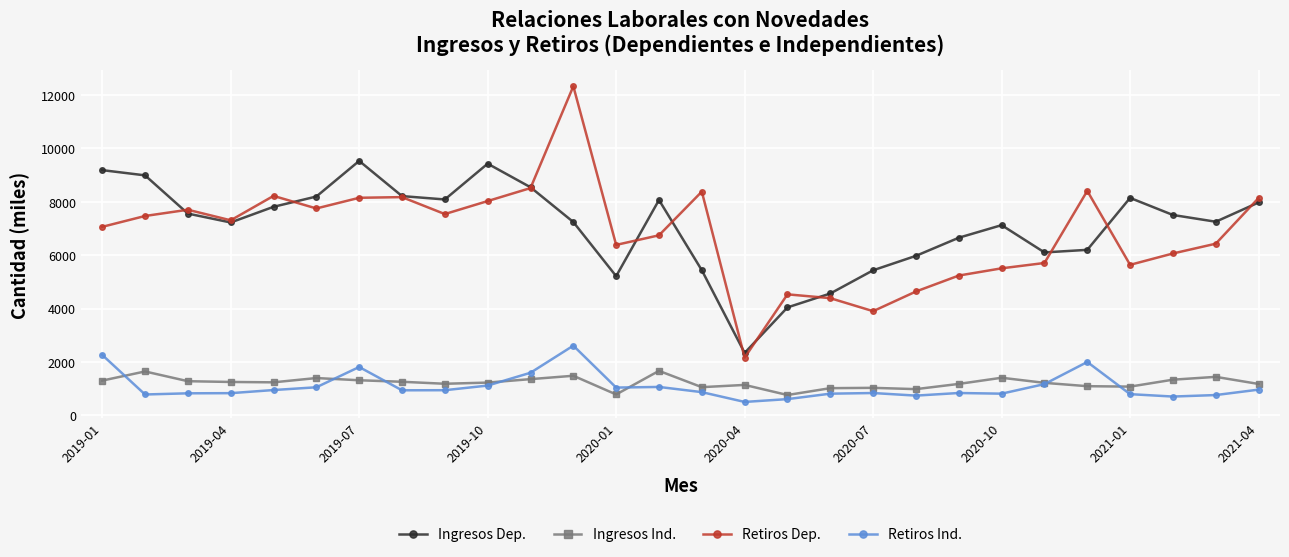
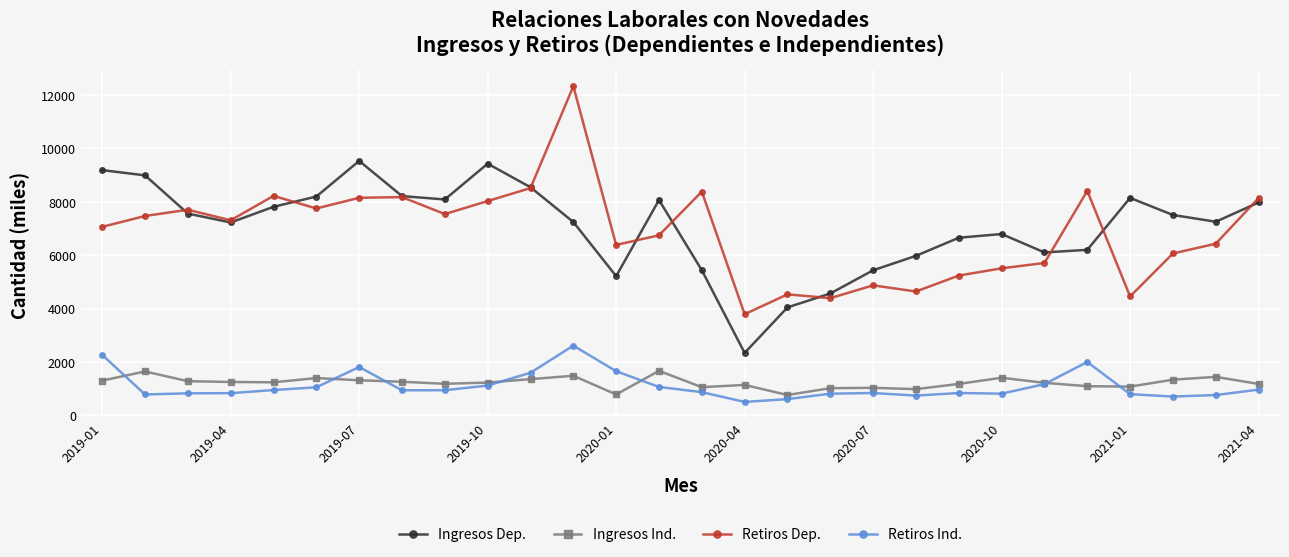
  {
    "Ingresos Dep.": {
      "2019-01": 9200,
      "2019-07": 9500,
      "2019-10": 9400,
      "2020-01": 5200,
      "2020-04": 2300,
      "2020-07": 5400,
-     "2020-10": 7100,
+     "2020-10": 6800,
      "2021-01": 8100,
      "2021-04": 8000
    },
    "Ingresos Ind.": {
      "2019-01": 1300,
      "2019-04": 1300,
      "2019-07": 1300,
      "2019-10": 1200,
      "2020-01": 800,
      "2020-04": 1100,
      "2020-07": 1000,
      "2020-10": 1400,
      "2021-01": 1100,
      "2021-04": 1200
    },
    "Retiros Dep.": {
      "2019-01": 7100,
      "2019-07": 8100,
      "2019-10": 8000,
      "2020-01": 6400,
-     "2020-04": 2200,
-     "2020-07": 3900,
+     "2020-04": 3800,
+     "2020-07": 4900,
      "2020-10": 5500,
-     "2021-01": 5600,
+     "2021-01": 4500,
      "2021-04": 8100
    },
    "Retiros Ind.": {
      "2019-01": 2300,
      "2019-04": 800,
      "2019-07": 1800,
      "2019-10": 1100,
-     "2020-01": 1000,
+     "2020-01": 1700,
      "2020-04": 500,
      "2020-07": 800,
      "2020-10": 800,
      "2021-01": 800,
      "2021-04": 1000
    }
  }
